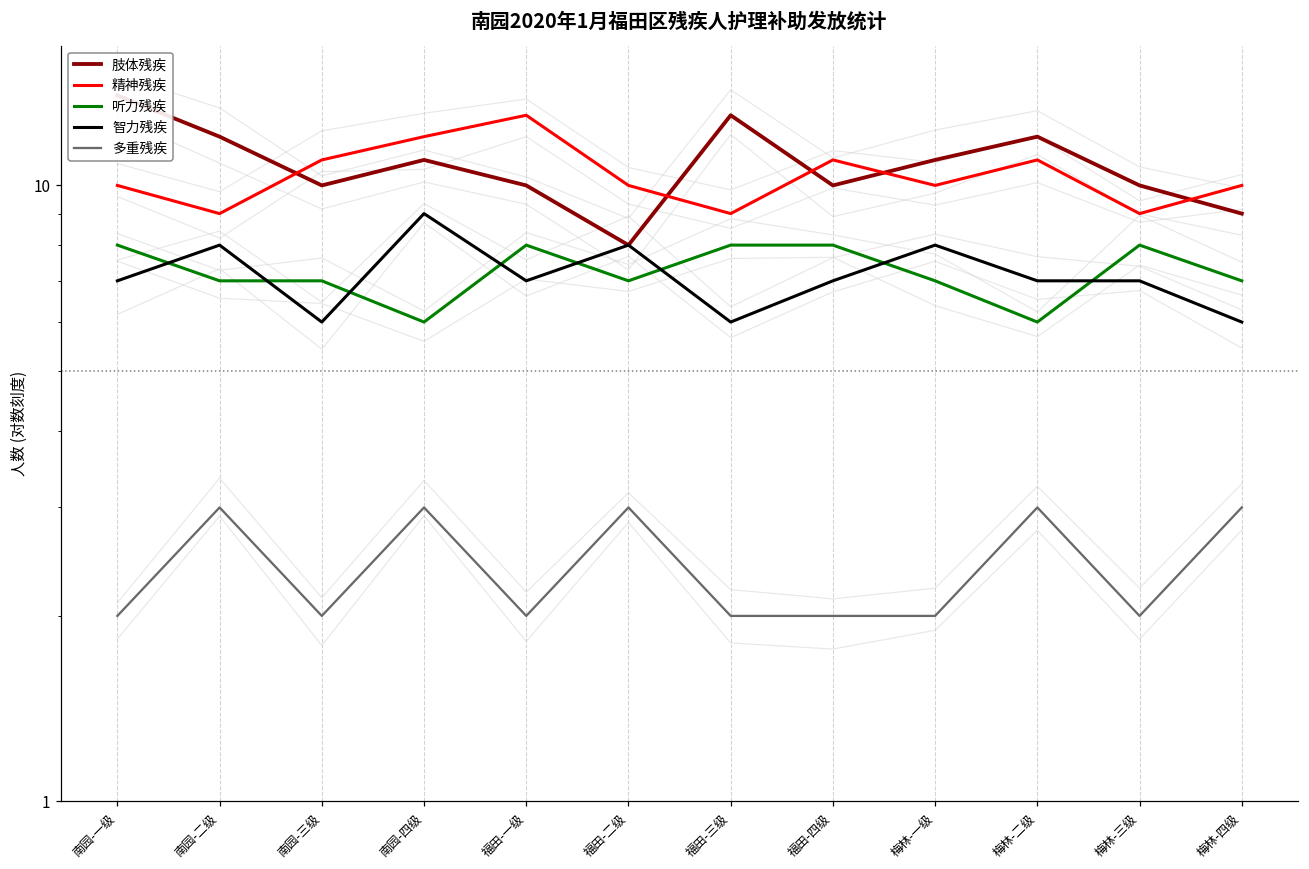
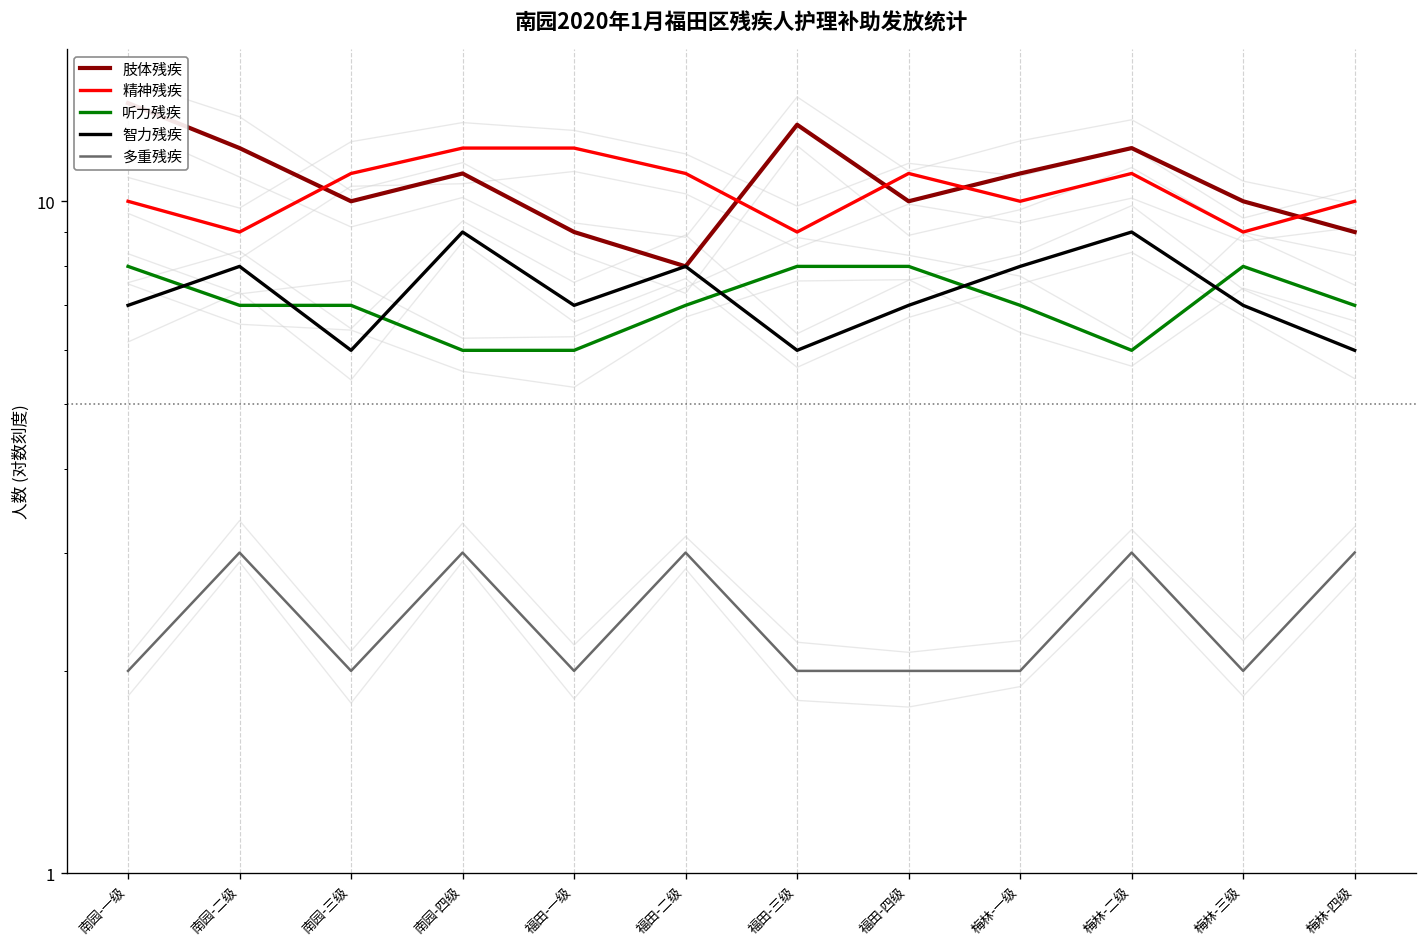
  {
    "肢体残疾": {
      "南园-二级": 12,
      "南园-三级": 10,
      "南园-四级": 11,
-     "福田-一级": 10,
+     "福田-一级": 9,
      "福田-三级": 13,
      "梅林-三级": 10,
      "梅林-四级": 9
    },
    "精神残疾": {
      "南园-一级": 10,
      "南园-二级": 9,
      "南园-三级": 11,
      "南园-四级": 12,
-     "福田-一级": 13,
-     "福田-二级": 10,
+     "福田-一级": 12,
+     "福田-二级": 11,
      "福田-三级": 9,
      "梅林-一级": 10,
      "梅林-二级": 11
    },
    "听力残疾": {
      "南园-一级": 8,
      "南园-二级": 7,
      "南园-三级": 7,
      "南园-四级": 6,
-     "福田-一级": 8,
+     "福田-一级": 6,
      "福田-二级": 7,
      "福田-三级": 8,
      "福田-四级": 8,
      "梅林-一级": 7,
      "梅林-二级": 6,
      "梅林-三级": 8,
      "梅林-四级": 7
    },
    "智力残疾": {
      "南园-一级": 7,
      "南园-二级": 8,
      "南园-三级": 6,
      "南园-四级": 9,
      "福田-三级": 6,
      "福田-四级": 7,
      "梅林-一级": 8,
-     "梅林-二级": 7,
+     "梅林-二级": 9,
      "梅林-三级": 7,
      "梅林-四级": 6
    },
    "多重残疾": {
      "南园-一级": 2,
      "南园-二级": 3,
      "南园-三级": 2,
      "南园-四级": 3,
      "福田-一级": 2,
      "福田-二级": 3,
      "福田-三级": 2,
      "福田-四级": 2,
      "梅林-一级": 2,
      "梅林-二级": 3,
      "梅林-三级": 2,
      "梅林-四级": 3
    }
  }
